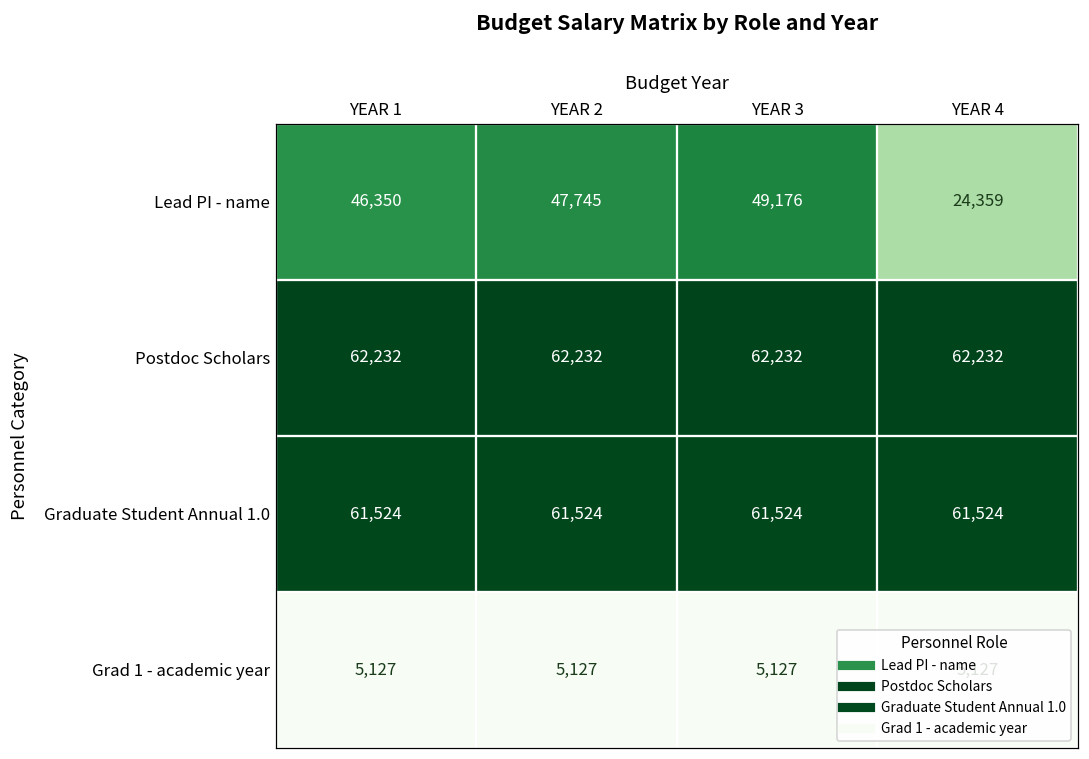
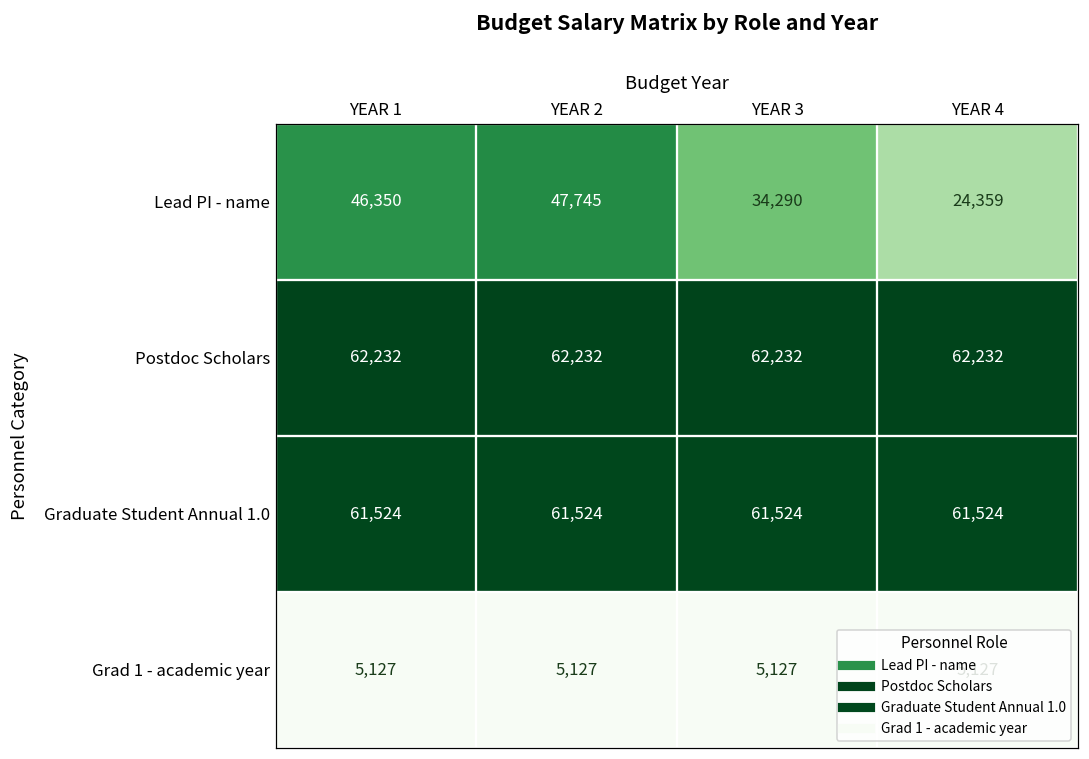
  {
    "Lead PI - name": {
      "YEAR 1": "46,350",
      "YEAR 2": "47,745",
-     "YEAR 3": "49,176",
+     "YEAR 3": "34,290",
      "YEAR 4": "24,359"
    },
    "Postdoc Scholars": {
      "YEAR 1": "62,232",
      "YEAR 2": "62,232",
      "YEAR 3": "62,232",
      "YEAR 4": "62,232"
    },
    "Graduate Student Annual 1.0": {
      "YEAR 1": "61,524",
      "YEAR 2": "61,524",
      "YEAR 3": "61,524",
      "YEAR 4": "61,524"
    },
    "Grad 1 - academic year": {
      "YEAR 1": "5,127",
      "YEAR 2": "5,127",
      "YEAR 3": "5,127"
    }
  }
